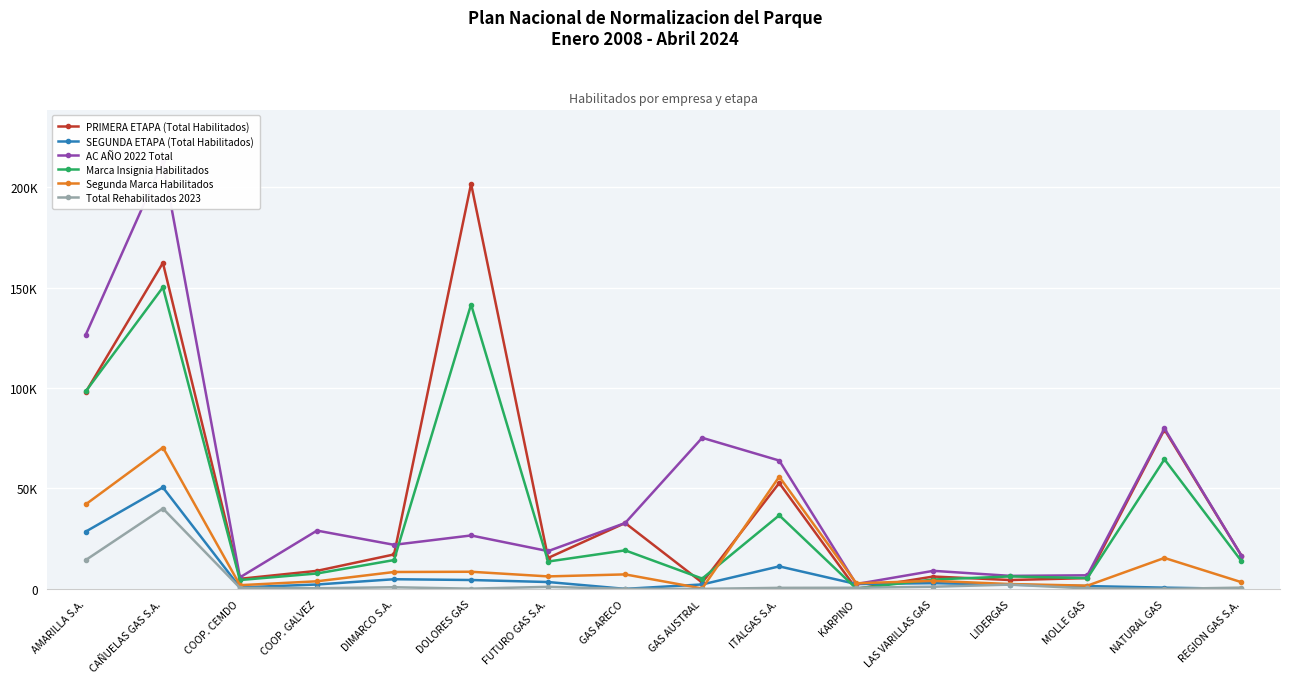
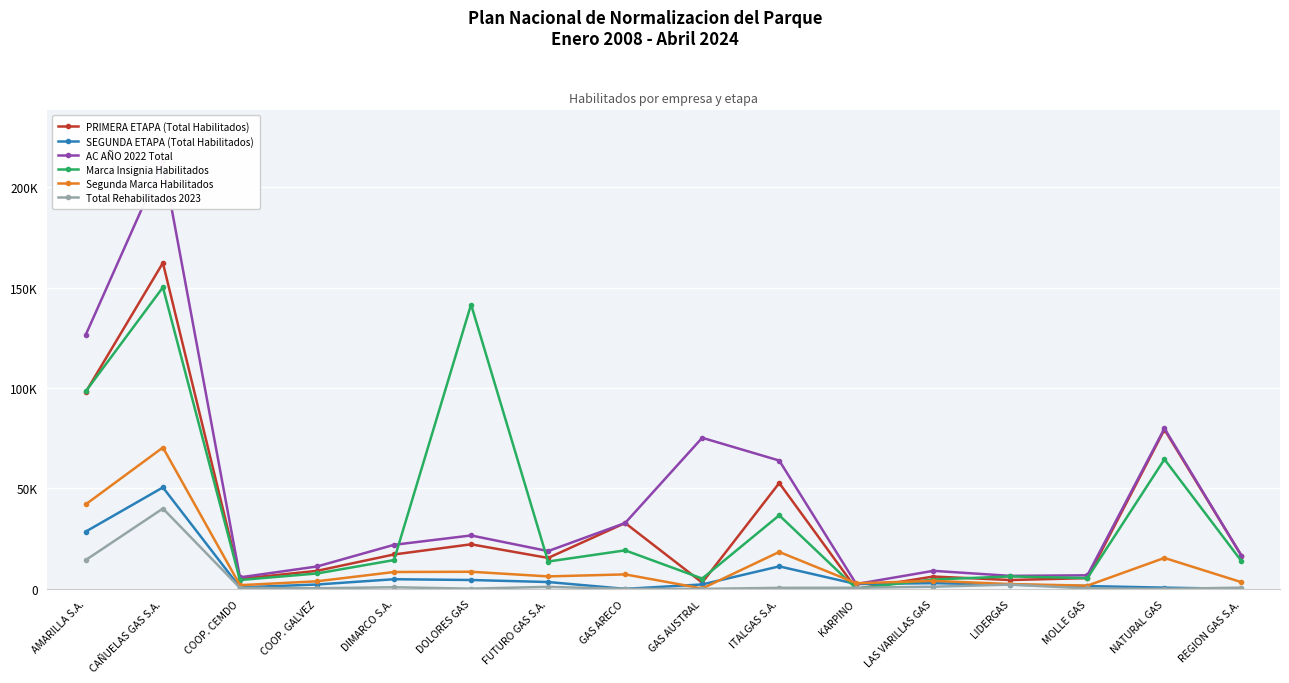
  {
    "PRIMERA ETAPA (Total Habilitados)": {
      "CAÑUELAS GAS S.A.": 162000,
      "COOP. GALVEZ": 9000,
      "DIMARCO S.A.": 17000,
-     "DOLORES GAS": 202000,
+     "DOLORES GAS": 22000,
      "FUTURO GAS S.A.": 15000,
      "ITALGAS S.A.": 53000,
      "LAS VARILLAS GAS": 6000,
      "LIDERGAS": 4000
    },
    "SEGUNDA ETAPA (Total Habilitados)": {
      "AMARILLA S.A.": 29000,
      "CAÑUELAS GAS S.A.": 51000,
      "COOP. GALVEZ": 2000,
      "DIMARCO S.A.": 5000,
      "DOLORES GAS": 4000,
      "FUTURO GAS S.A.": 3000,
      "ITALGAS S.A.": 11000
    },
    "AC AÑO 2022 Total": {
      "AMARILLA S.A.": 127000,
-     "COOP. GALVEZ": 29000,
+     "COOP. GALVEZ": 11000,
      "DIMARCO S.A.": 22000,
      "DOLORES GAS": 27000,
      "FUTURO GAS S.A.": 19000,
      "GAS AUSTRAL": 75000,
      "ITALGAS S.A.": 64000,
      "LAS VARILLAS GAS": 9000,
      "MOLLE GAS": 7000
    },
    "Marca Insignia Habilitados": {
      "CAÑUELAS GAS S.A.": 150000,
      "COOP. GALVEZ": 8000,
      "DIMARCO S.A.": 14000,
      "DOLORES GAS": 142000,
      "FUTURO GAS S.A.": 14000,
      "GAS ARECO": 19000,
      "GAS AUSTRAL": 5000,
      "ITALGAS S.A.": 37000,
      "NATURAL GAS": 65000,
      "REGION GAS S.A.": 14000
    },
    "Segunda Marca Habilitados": {
      "AMARILLA S.A.": 42000,
      "CAÑUELAS GAS S.A.": 70000,
      "COOP. GALVEZ": 4000,
      "DIMARCO S.A.": 8000,
      "DOLORES GAS": 9000,
      "FUTURO GAS S.A.": 6000,
      "GAS ARECO": 7000,
-     "ITALGAS S.A.": 56000,
+     "ITALGAS S.A.": 18000,
      "NATURAL GAS": 15000,
      "REGION GAS S.A.": 3000
    },
    "Total Rehabilitados 2023": {
      "AMARILLA S.A.": 14000,
      "CAÑUELAS GAS S.A.": 40000,
      "COOP. GALVEZ": 0,
      "DIMARCO S.A.": 1000,
      "DOLORES GAS": 0,
      "FUTURO GAS S.A.": 1000,
      "ITALGAS S.A.": 1000,
      "LAS VARILLAS GAS": 1000
    }
  }
